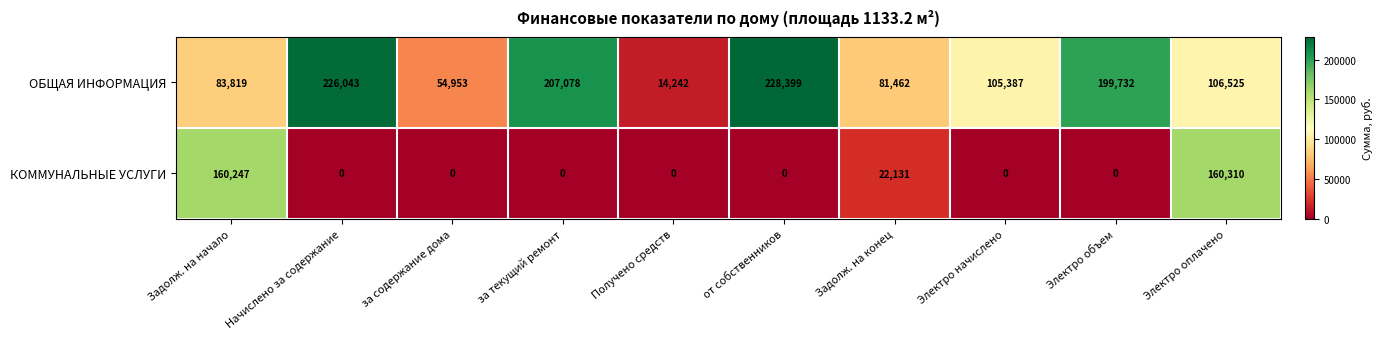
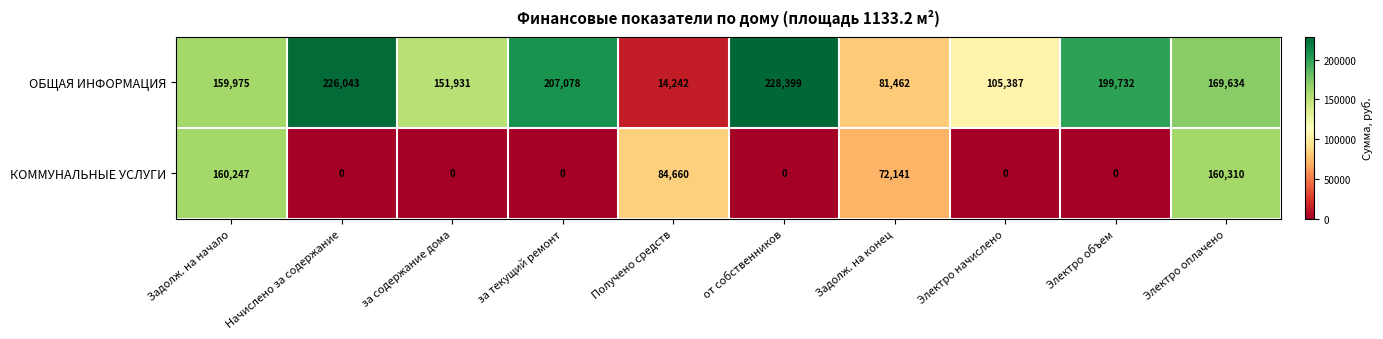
  {
    "ОБЩАЯ ИНФОРМАЦИЯ": {
-     "Задолж. на начало": "83,819",
+     "Задолж. на начало": "159,975",
      "Начислено за содержание": "226,043",
-     "за содержание дома": "54,953",
+     "за содержание дома": "151,931",
      "за текущий ремонт": "207,078",
      "Получено средств": "14,242",
      "от собственников": "228,399",
      "Задолж. на конец": "81,462",
      "Электро начислено": "105,387",
      "Электро объем": "199,732",
-     "Электро оплачено": "106,525"
+     "Электро оплачено": "169,634"
    },
    "КОММУНАЛЬНЫЕ УСЛУГИ": {
      "Задолж. на начало": "160,247",
      "Начислено за содержание": "0",
      "за содержание дома": "0",
      "за текущий ремонт": "0",
-     "Получено средств": "0",
+     "Получено средств": "84,660",
      "от собственников": "0",
-     "Задолж. на конец": "22,131",
+     "Задолж. на конец": "72,141",
      "Электро начислено": "0",
      "Электро объем": "0",
      "Электро оплачено": "160,310"
    }
  }
